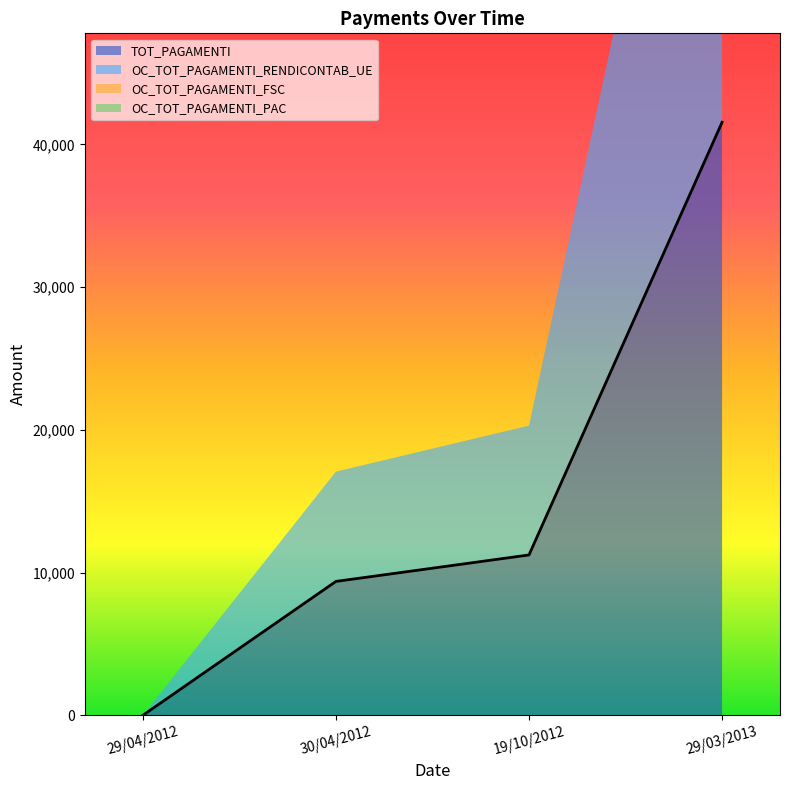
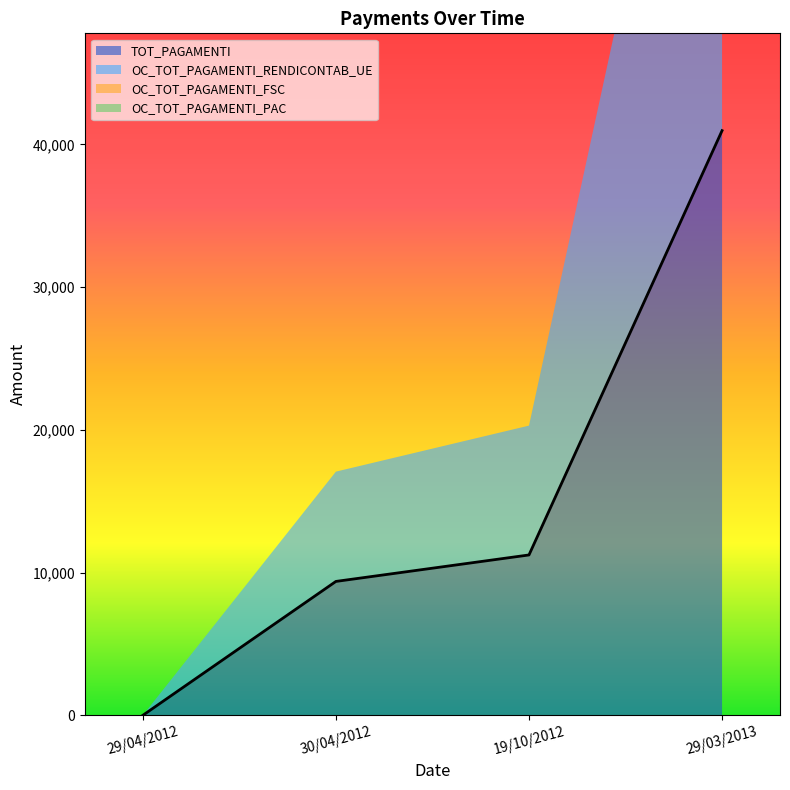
  {
    "TOT_PAGAMENTI": {
      "30/04/2012": "9,400",
      "19/10/2012": "11,200",
-     "29/03/2013": "41,500"
+     "29/03/2013": "41,000"
    }
  }
